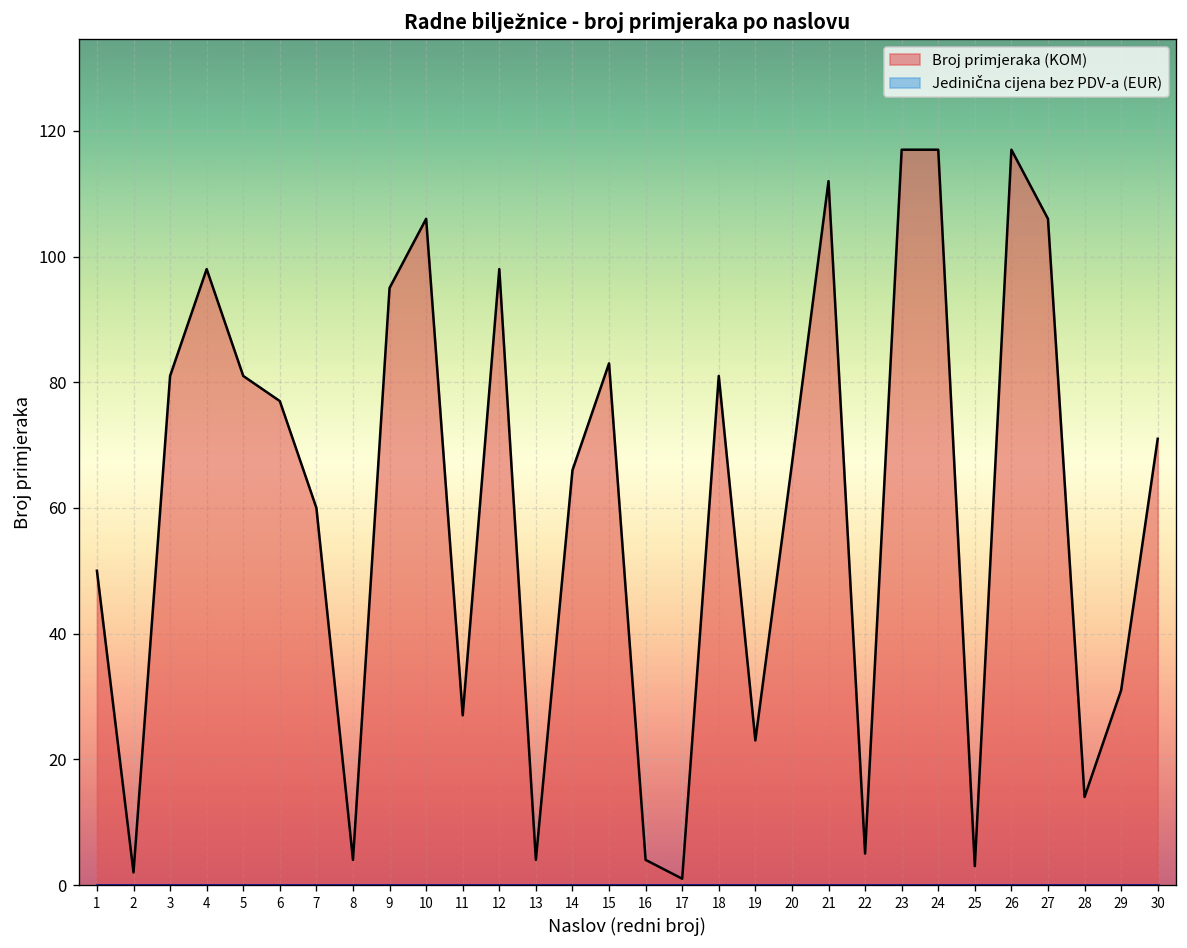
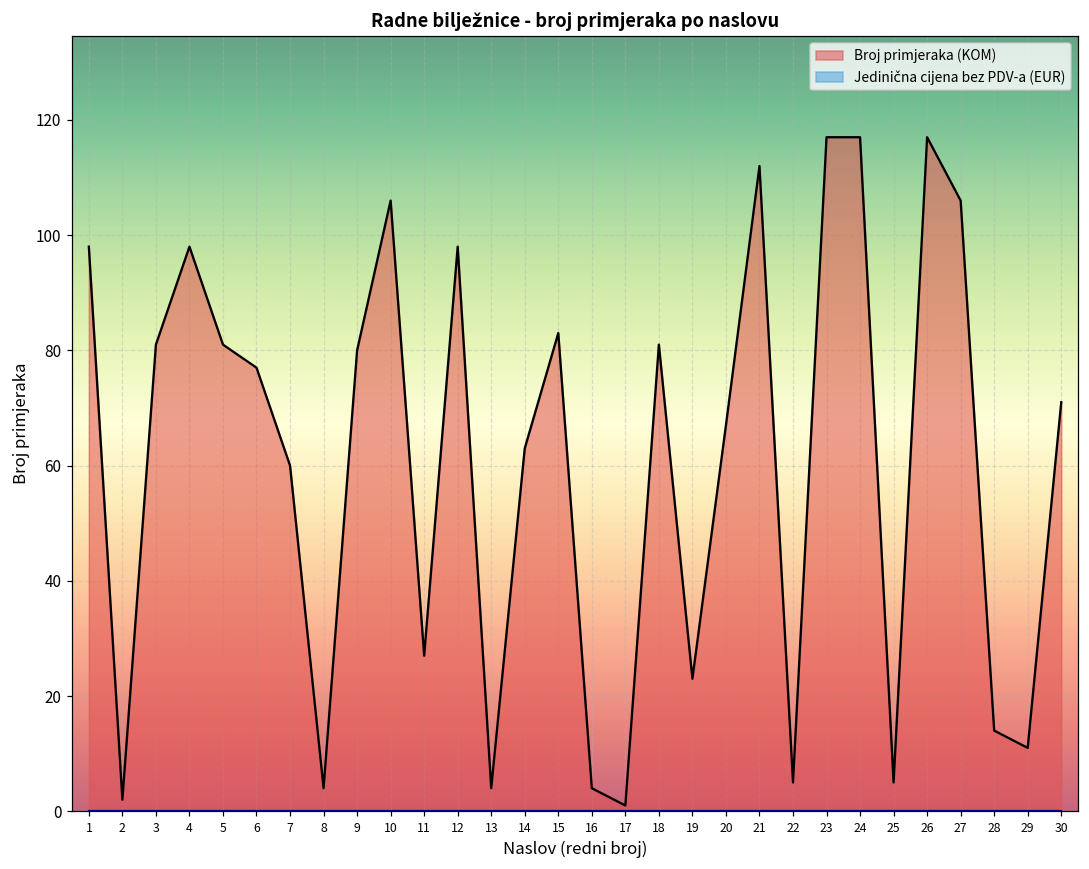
  {
    "Broj primjeraka (KOM)": {
-     "1": 50,
+     "1": 98,
      "2": 2,
      "3": 81,
      "4": 98,
      "5": 81,
      "6": 77,
      "7": 60,
      "8": 4,
-     "9": 95,
+     "9": 80,
      "10": 106,
      "11": 27,
      "12": 98,
      "13": 4,
-     "14": 66,
+     "14": 63,
      "15": 83,
      "16": 4,
      "17": 1,
      "18": 81,
      "19": 23,
      "20": 67,
      "21": 112,
      "22": 5,
      "23": 117,
      "24": 117,
-     "25": 3,
+     "25": 5,
      "26": 117,
      "27": 106,
      "28": 14,
-     "29": 31,
+     "29": 11,
      "30": 71
    },
    "Jedinična cijena bez PDV-a (EUR)": {
      "1": 0,
      "2": 0,
      "3": 0,
      "4": 0,
      "5": 0,
      "6": 0,
      "7": 0,
      "8": 0,
      "9": 0,
      "10": 0,
      "11": 0,
      "12": 0,
      "13": 0,
      "14": 0,
      "15": 0,
      "16": 0,
      "17": 0,
      "18": 0,
      "19": 0,
      "20": 0,
      "21": 0,
      "22": 0,
      "23": 0,
      "24": 0,
      "25": 0,
      "26": 0,
      "27": 0,
      "28": 0,
      "29": 0,
      "30": 0
    }
  }
